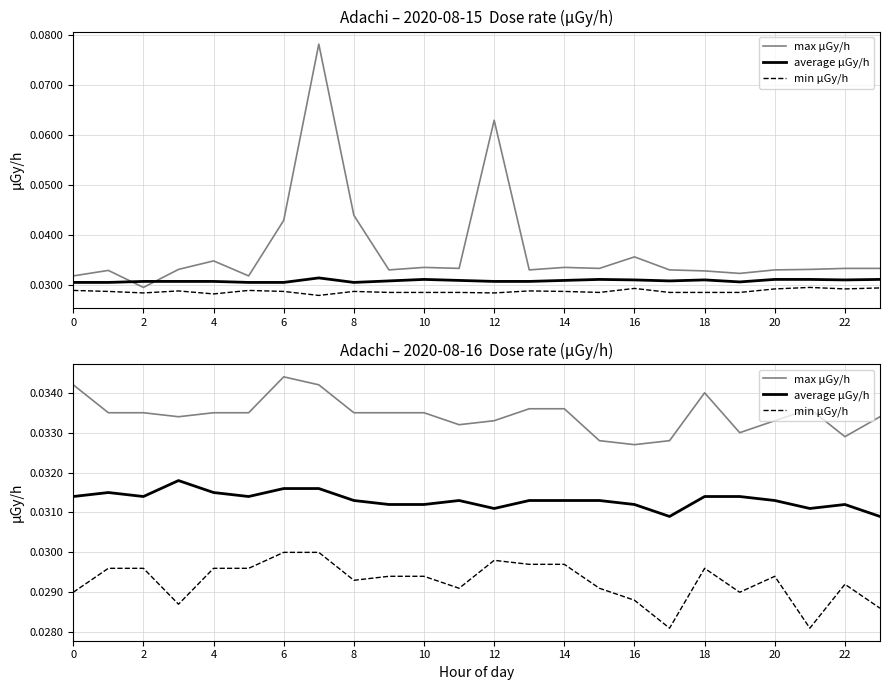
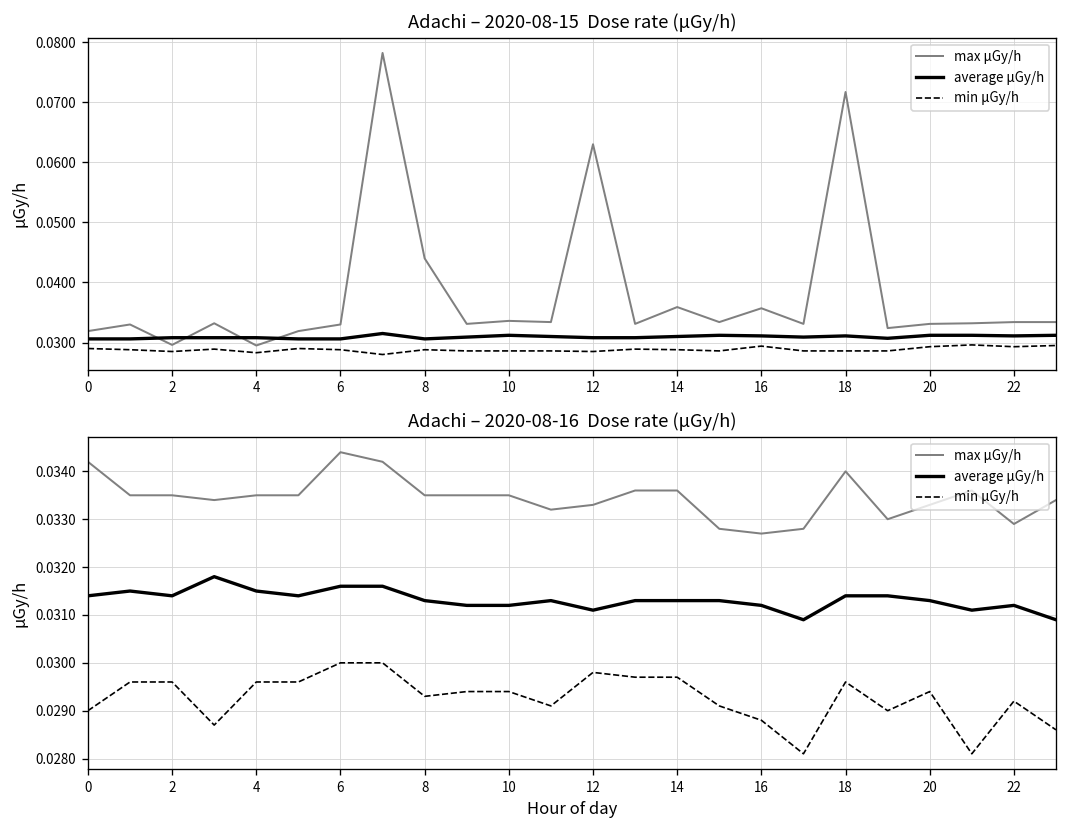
  {
    "Adachi – 2020-08-15 Dose rate (μGy/h)": {
      "max μGy/h": {
        "0": 0.032,
        "2": 0.030,
-       "4": 0.035,
-       "6": 0.043,
+       "4": 0.030,
+       "6": 0.033,
        "8": 0.044,
        "10": 0.034,
        "12": 0.063,
-       "14": 0.034,
+       "14": 0.036,
        "16": 0.036,
-       "18": 0.033,
+       "18": 0.072,
        "20": 0.033,
        "22": 0.033
      }
    },
    "Adachi – 2020-08-16 Dose rate (μGy/h)": {
      "max μGy/h": {
        "0": 0.0342,
        "2": 0.0335,
        "4": 0.0335,
        "6": 0.0344,
        "8": 0.0335,
        "10": 0.0335,
        "12": 0.0333,
        "14": 0.0336,
        "16": 0.0327,
        "18": 0.0340,
        "22": 0.0329
      }
    }
  }
